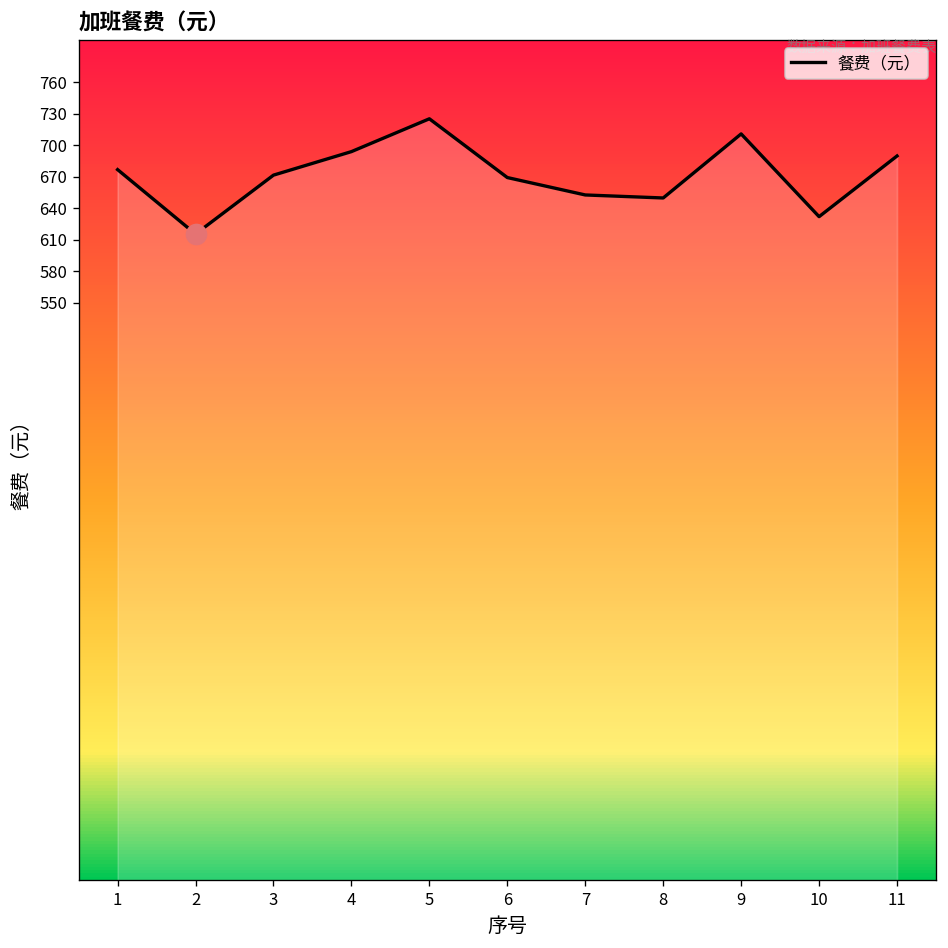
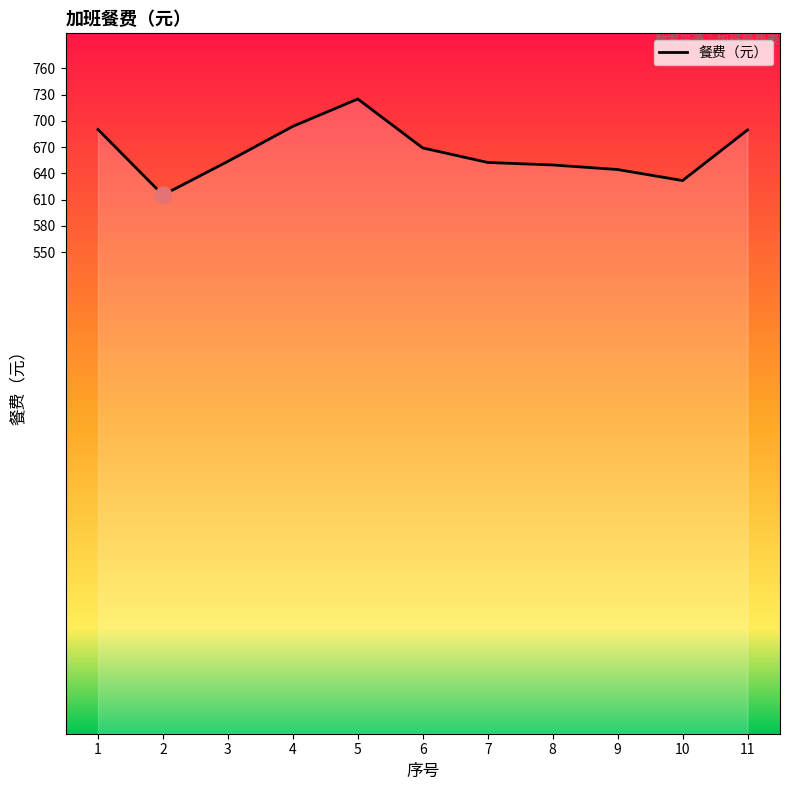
  {
    "餐费（元）": {
-     "1": 680,
-     "3": 670,
+     "1": 690,
+     "3": 650,
      "4": 690,
      "5": 730,
      "6": 670,
      "7": 650,
      "8": 650,
-     "9": 710,
+     "9": 640,
      "10": 630,
      "11": 690
    }
  }
